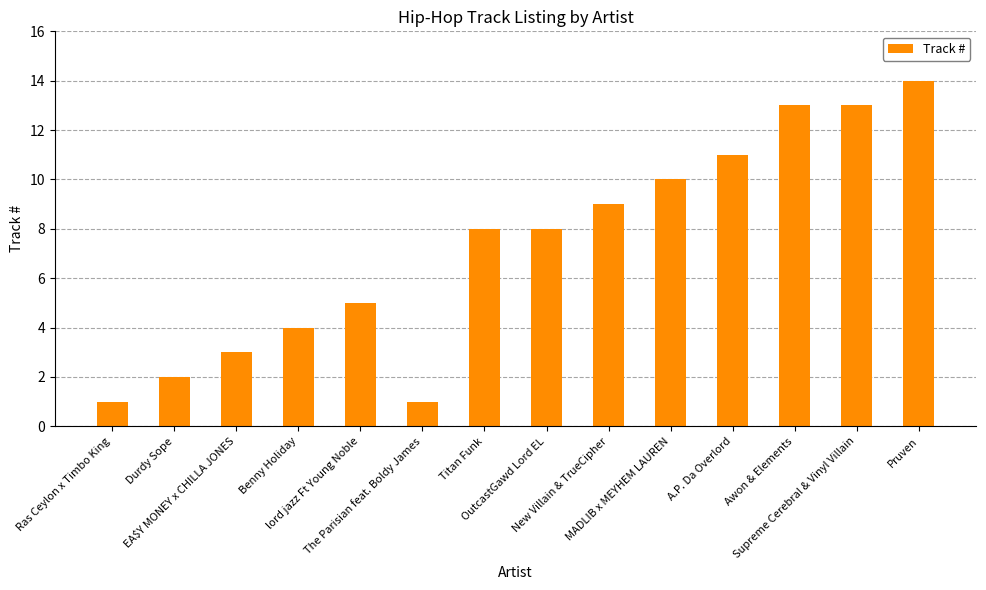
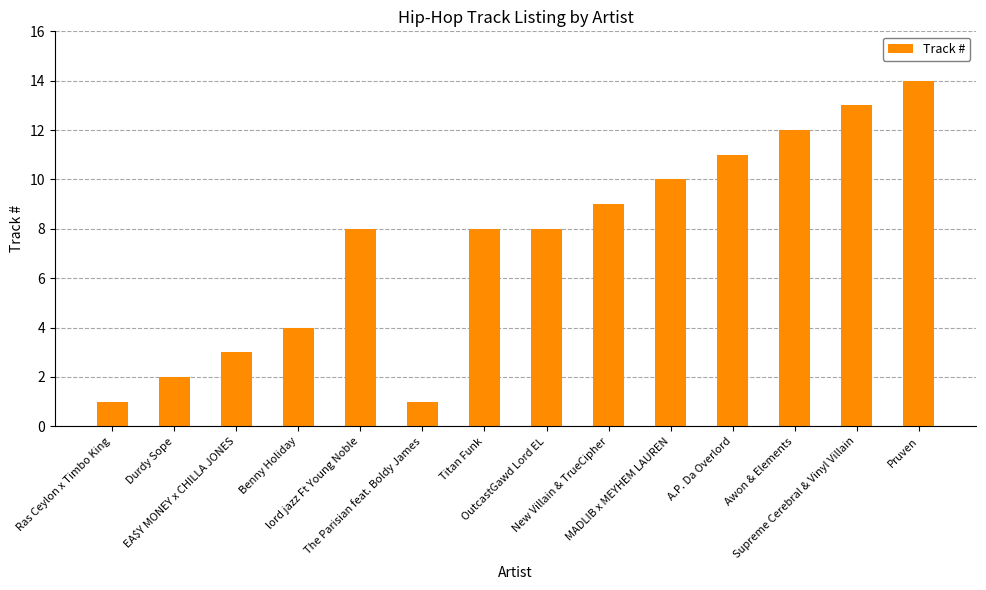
  {
    "Ras Ceylon x Timbo King": 1,
    "Durdy Sope": 2,
    "EA$Y MONEY x CHILLA JONES": 3,
    "Benny Holiday": 4,
-   "lord jazz Ft Young Noble": 5,
+   "lord jazz Ft Young Noble": 8,
    "The Parisian feat. Boldy James": 1,
    "Titan Funk": 8,
    "OutcastGawd Lord EL": 8,
    "New Villain & TrueCipher": 9,
    "MADLIB x MEYHEM LAUREN": 10,
    "A.P. Da Overlord": 11,
-   "Awon & Elements": 13,
+   "Awon & Elements": 12,
    "Supreme Cerebral & Vinyl Villain": 13,
    "Pruven": 14
  }
